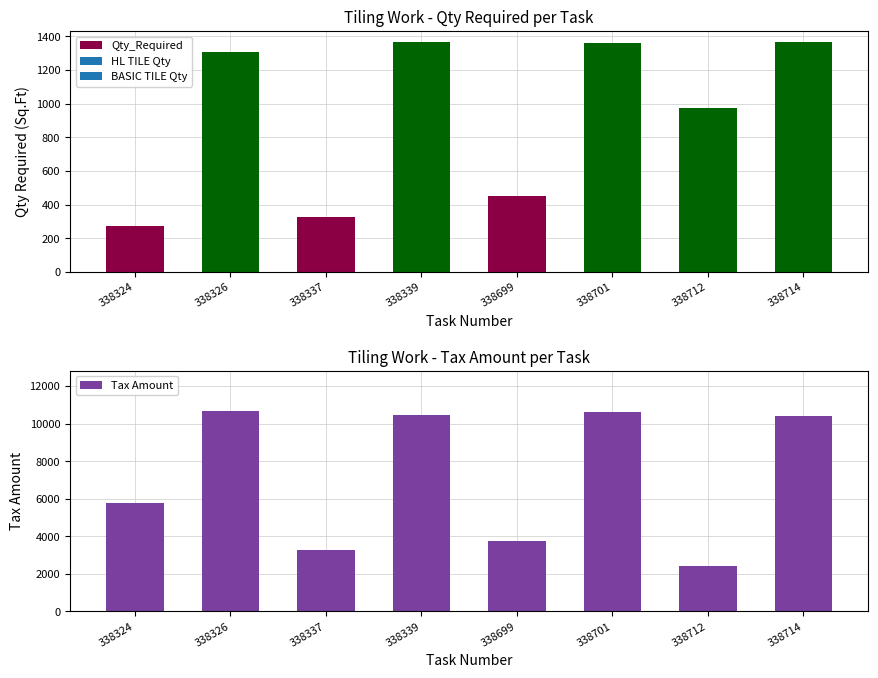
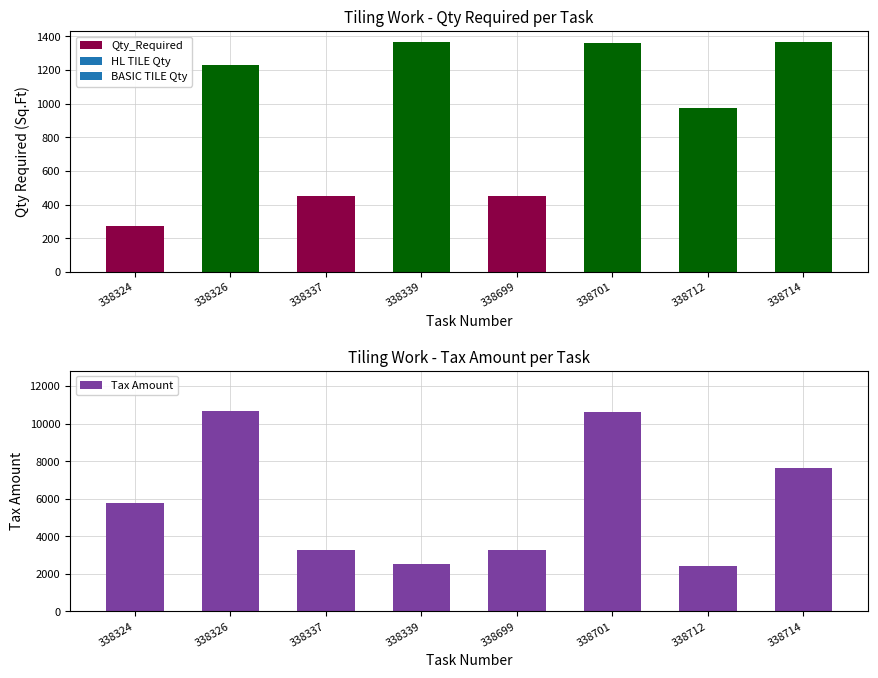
  {
    "Tiling Work - Qty Required per Task": {
      "338324": 270,
-     "338326": 1300,
-     "338337": 330,
+     "338326": 1230,
+     "338337": 450,
      "338339": 1360,
      "338699": 450,
      "338701": 1360,
      "338712": 970,
      "338714": 1360
    },
    "Tiling Work - Tax Amount per Task": {
      "338324": 5800,
      "338326": 10700,
      "338337": 3300,
-     "338339": 10400,
-     "338699": 3800,
+     "338339": 2500,
+     "338699": 3300,
      "338701": 10600,
      "338712": 2400,
-     "338714": 10400
+     "338714": 7600
    }
  }
